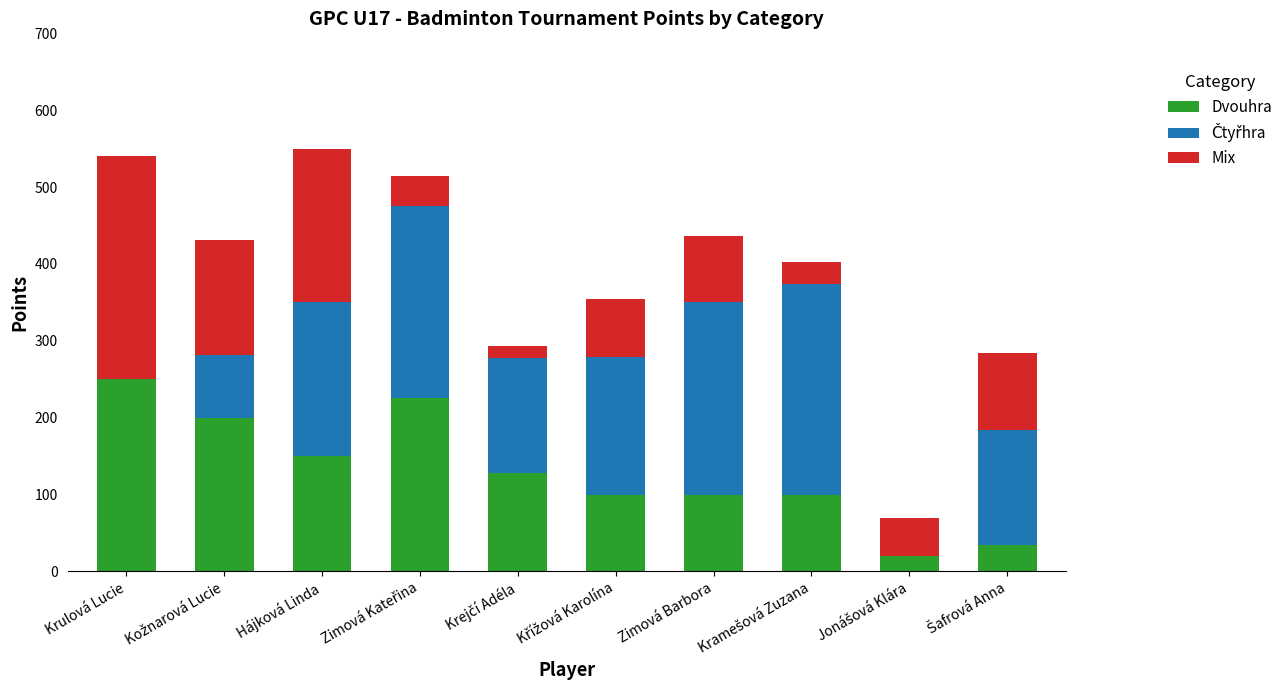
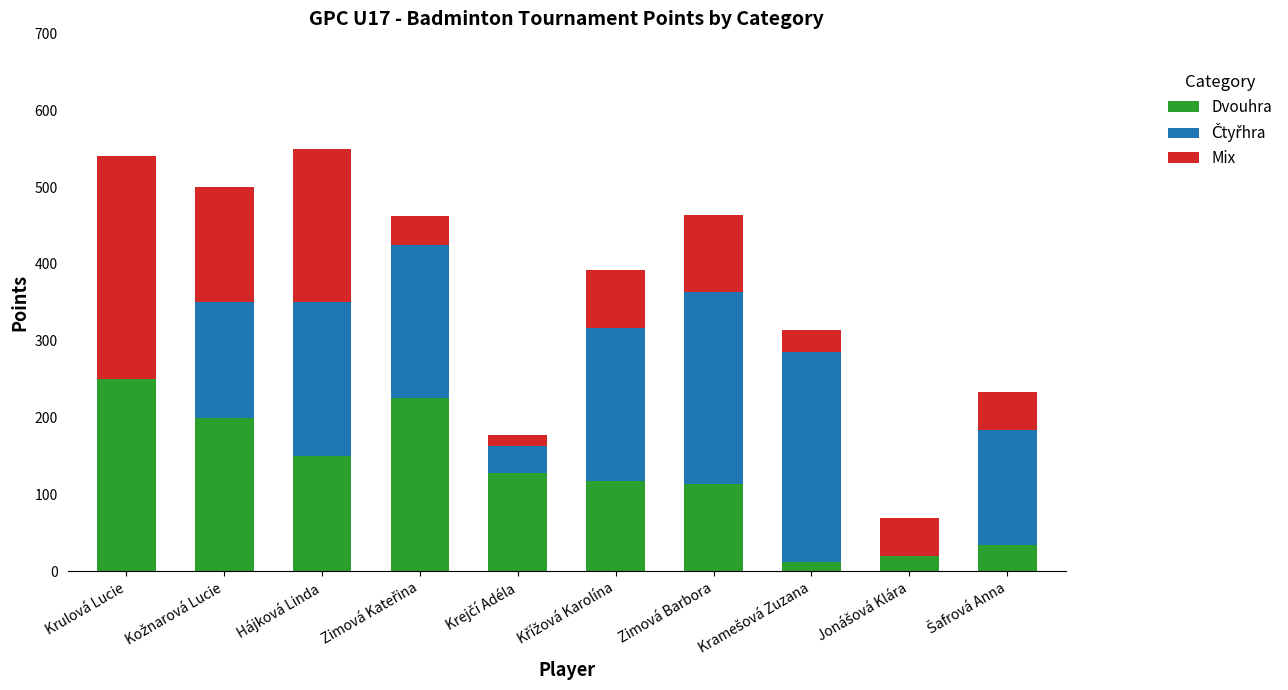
  {
    "Dvouhra": {
      "Krulová Lucie": 250,
      "Kožnarová Lucie": 200,
      "Hájková Linda": 150,
      "Zimová Kateřina": 230,
      "Krejčí Adéla": 130,
-     "Křížová Karolína": 100,
-     "Zimová Barbora": 100,
-     "Kramešová Zuzana": 100,
+     "Křížová Karolína": 120,
+     "Zimová Barbora": 110,
+     "Kramešová Zuzana": 10,
      "Jonášová Klára": 20,
      "Šafrová Anna": 30
    },
    "Čtyřhra": {
      "Krulová Lucie": 0,
-     "Kožnarová Lucie": 80,
+     "Kožnarová Lucie": 150,
      "Hájková Linda": 200,
-     "Zimová Kateřina": 250,
-     "Krejčí Adéla": 150,
-     "Křížová Karolína": 180,
+     "Zimová Kateřina": 200,
+     "Krejčí Adéla": 40,
+     "Křížová Karolína": 200,
      "Zimová Barbora": 250,
      "Kramešová Zuzana": 270,
      "Jonášová Klára": 0,
      "Šafrová Anna": 150
    },
    "Mix": {
      "Krulová Lucie": 290,
      "Kožnarová Lucie": 150,
      "Hájková Linda": 200,
      "Zimová Kateřina": 40,
      "Krejčí Adéla": 20,
      "Křížová Karolína": 80,
-     "Zimová Barbora": 90,
+     "Zimová Barbora": 100,
      "Kramešová Zuzana": 30,
      "Jonášová Klára": 50,
-     "Šafrová Anna": 100
+     "Šafrová Anna": 50
    }
  }
